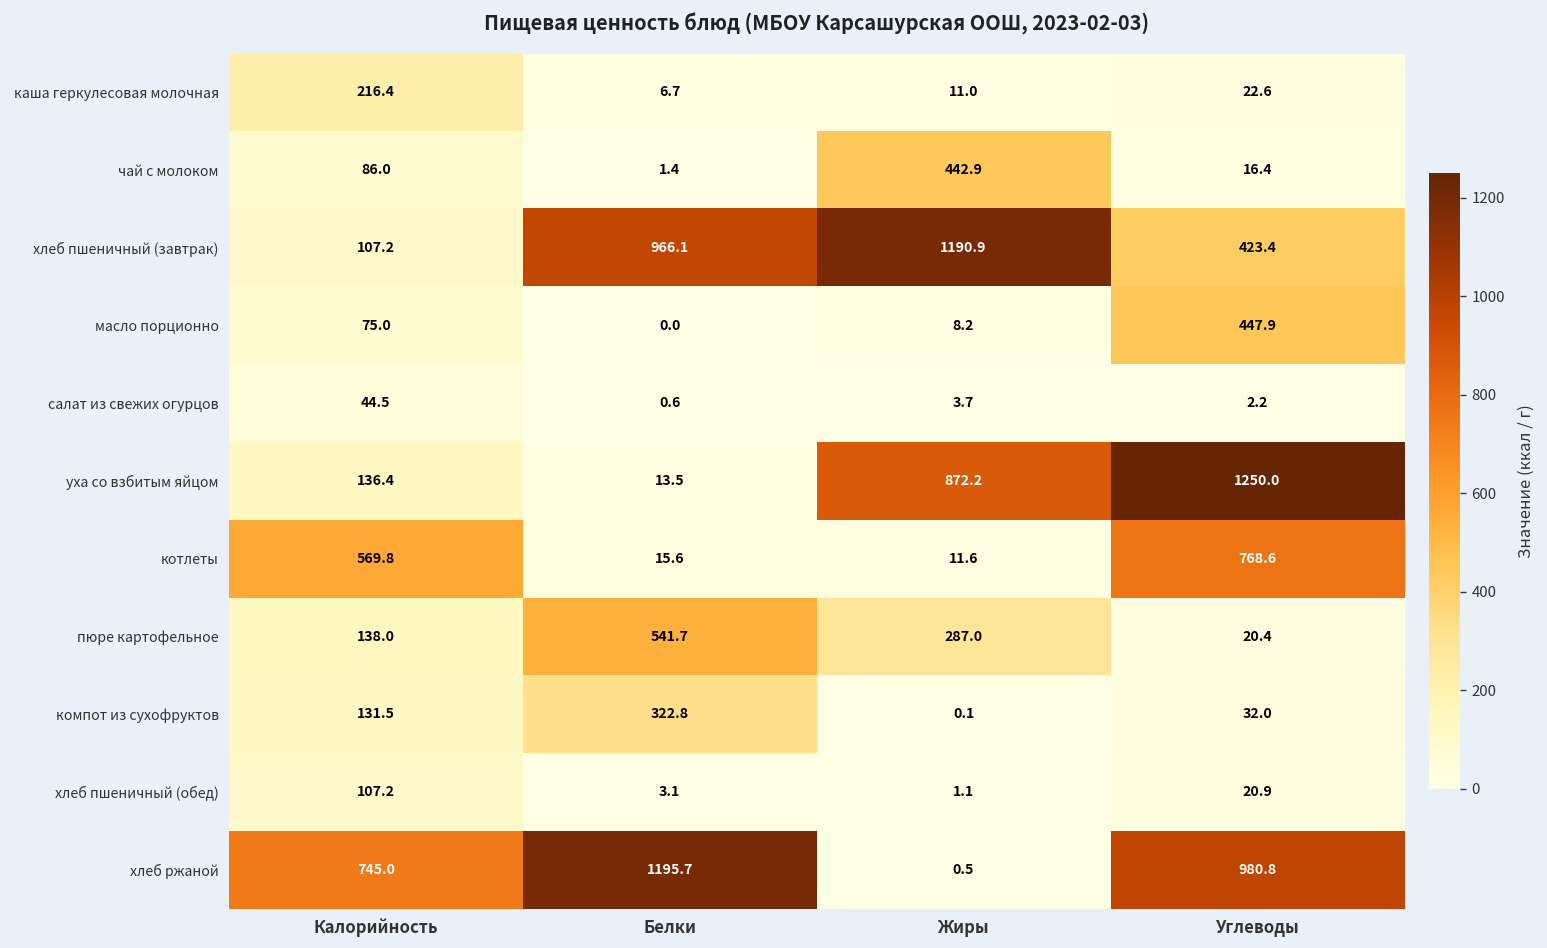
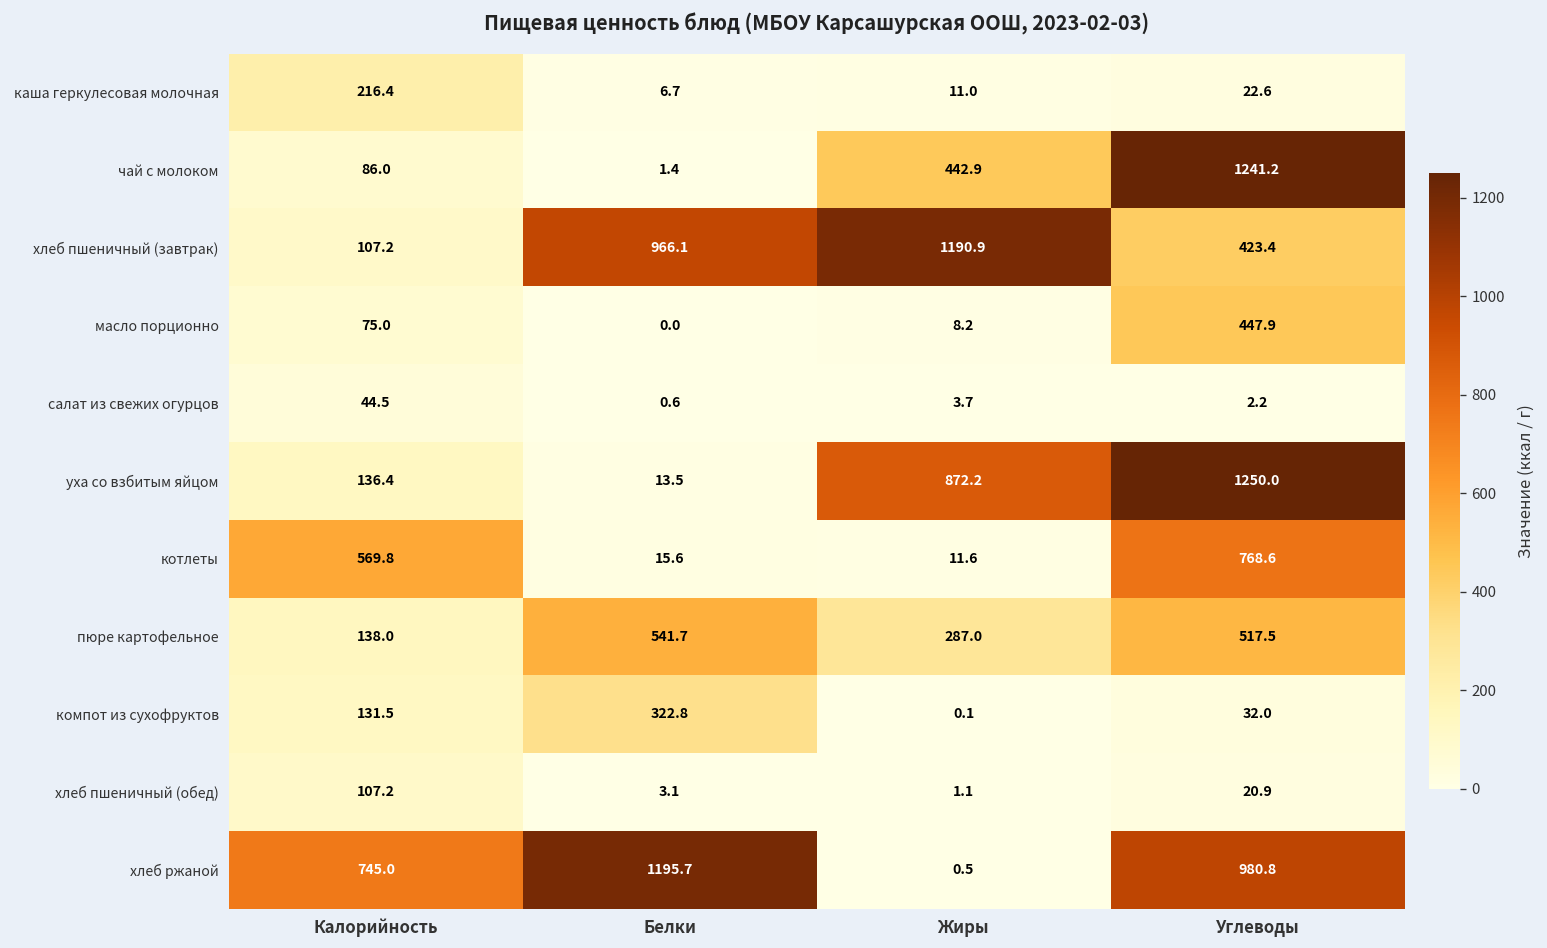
  {
    "каша геркулесовая молочная": {
      "Калорийность": 216.4,
      "Белки": 6.7,
      "Жиры": 11.0,
      "Углеводы": 22.6
    },
    "чай с молоком": {
      "Калорийность": 86.0,
      "Белки": 1.4,
      "Жиры": 442.9,
-     "Углеводы": 16.4
+     "Углеводы": 1241.2
    },
    "хлеб пшеничный (завтрак)": {
      "Калорийность": 107.2,
      "Белки": 966.1,
      "Жиры": 1190.9,
      "Углеводы": 423.4
    },
    "масло порционно": {
      "Калорийность": 75.0,
      "Белки": 0.0,
      "Жиры": 8.2,
      "Углеводы": 447.9
    },
    "салат из свежих огурцов": {
      "Калорийность": 44.5,
      "Белки": 0.6,
      "Жиры": 3.7,
      "Углеводы": 2.2
    },
    "уха со взбитым яйцом": {
      "Калорийность": 136.4,
      "Белки": 13.5,
      "Жиры": 872.2,
      "Углеводы": 1250.0
    },
    "котлеты": {
      "Калорийность": 569.8,
      "Белки": 15.6,
      "Жиры": 11.6,
      "Углеводы": 768.6
    },
    "пюре картофельное": {
      "Калорийность": 138.0,
      "Белки": 541.7,
      "Жиры": 287.0,
-     "Углеводы": 20.4
+     "Углеводы": 517.5
    },
    "компот из сухофруктов": {
      "Калорийность": 131.5,
      "Белки": 322.8,
      "Жиры": 0.1,
      "Углеводы": 32.0
    },
    "хлеб пшеничный (обед)": {
      "Калорийность": 107.2,
      "Белки": 3.1,
      "Жиры": 1.1,
      "Углеводы": 20.9
    },
    "хлеб ржаной": {
      "Калорийность": 745.0,
      "Белки": 1195.7,
      "Жиры": 0.5,
      "Углеводы": 980.8
    }
  }
